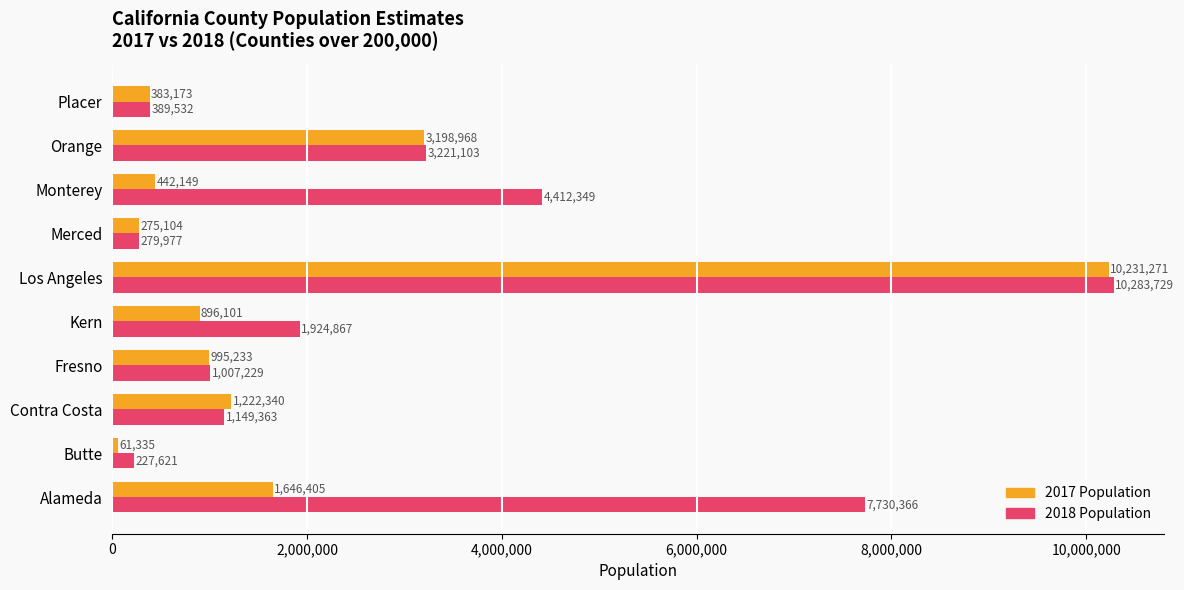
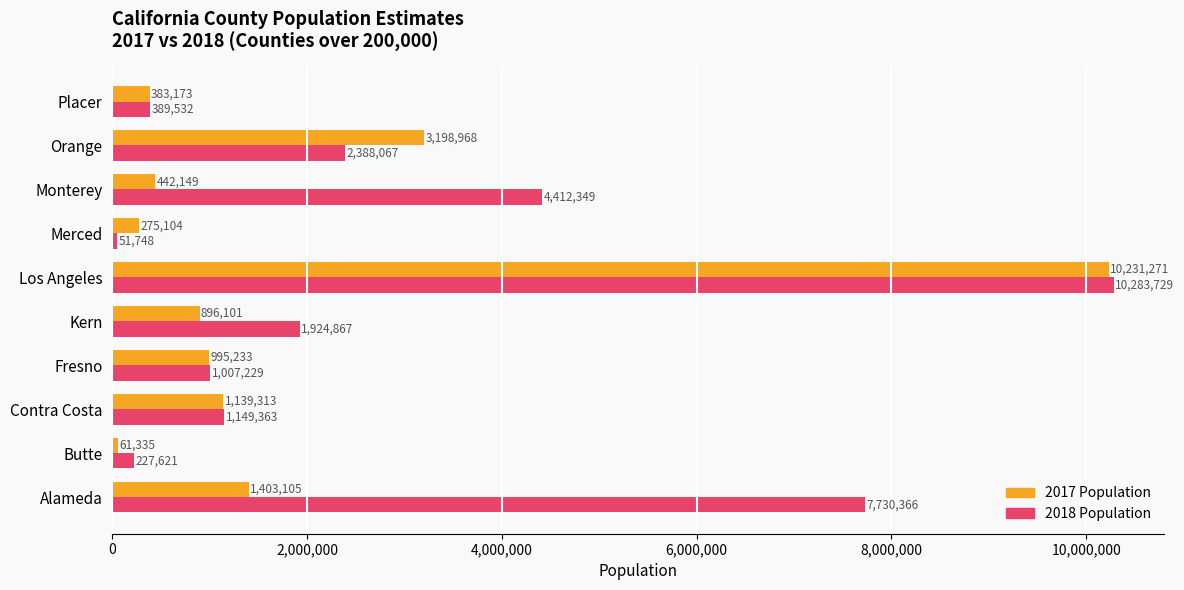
  {
    "2017 Population": {
      "Placer": "383,173",
      "Orange": "3,198,968",
      "Monterey": "442,149",
      "Merced": "275,104",
      "Los Angeles": "10,231,271",
      "Kern": "896,101",
      "Fresno": "995,233",
-     "Contra Costa": "1,222,340",
+     "Contra Costa": "1,139,313",
      "Butte": "61,335",
-     "Alameda": "1,646,405"
+     "Alameda": "1,403,105"
    },
    "2018 Population": {
      "Placer": "389,532",
-     "Orange": "3,221,103",
+     "Orange": "2,388,067",
      "Monterey": "4,412,349",
-     "Merced": "279,977",
+     "Merced": "51,748",
      "Los Angeles": "10,283,729",
      "Kern": "1,924,867",
      "Fresno": "1,007,229",
      "Contra Costa": "1,149,363",
      "Butte": "227,621",
      "Alameda": "7,730,366"
    }
  }
